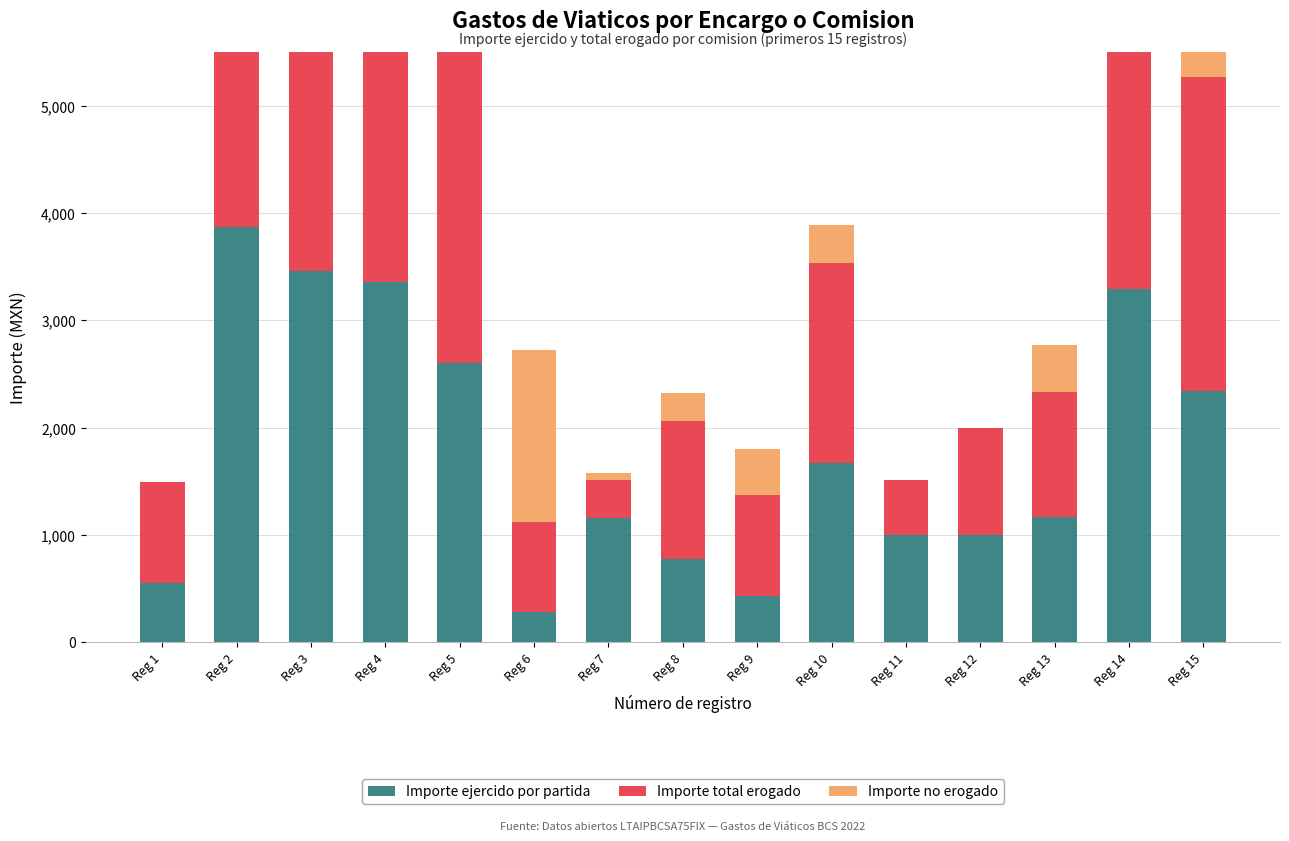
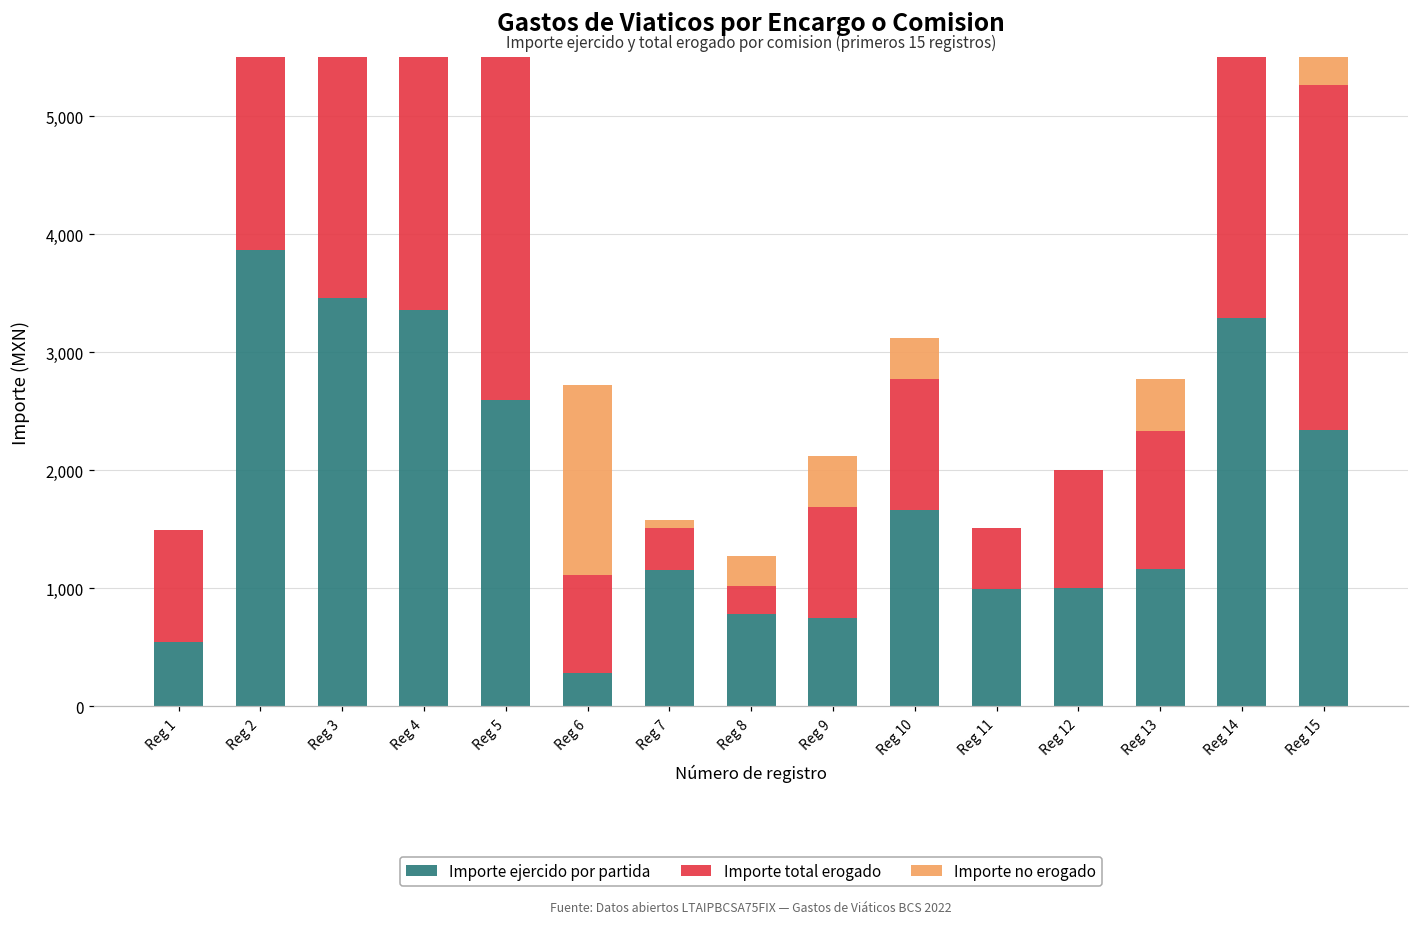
  {
    "Importe ejercido por partida": {
      "Reg 1": "550",
      "Reg 2": "3,870",
      "Reg 3": "3,460",
      "Reg 4": "3,360",
      "Reg 5": "2,600",
      "Reg 6": "280",
      "Reg 7": "1,160",
      "Reg 8": "780",
-     "Reg 9": "430",
+     "Reg 9": "750",
      "Reg 10": "1,670",
      "Reg 11": "1,000",
      "Reg 12": "1,000",
      "Reg 13": "1,170",
      "Reg 14": "3,290",
      "Reg 15": "2,340"
    },
    "Importe total erogado": {
      "Reg 1": "950",
      "Reg 6": "840",
      "Reg 7": "350",
-     "Reg 8": "1,290",
+     "Reg 8": "240",
      "Reg 9": "940",
-     "Reg 10": "1,870",
+     "Reg 10": "1,100",
      "Reg 11": "510",
      "Reg 12": "1,000",
      "Reg 13": "1,170",
      "Reg 15": "2,930"
    },
    "Importe no erogado": {
      "Reg 1": "0",
      "Reg 6": "1,610",
      "Reg 7": "70",
      "Reg 8": "260",
      "Reg 9": "440",
      "Reg 10": "350",
      "Reg 11": "0",
      "Reg 12": "0",
      "Reg 13": "430"
    }
  }
